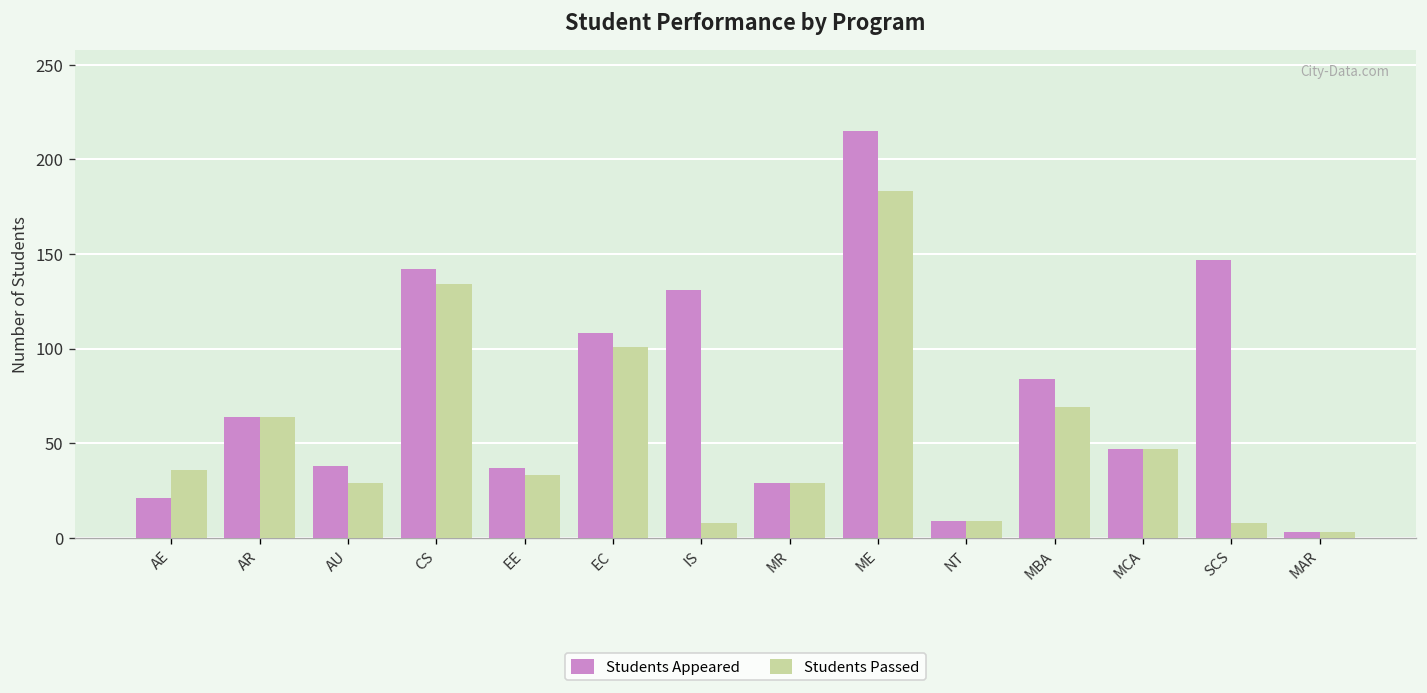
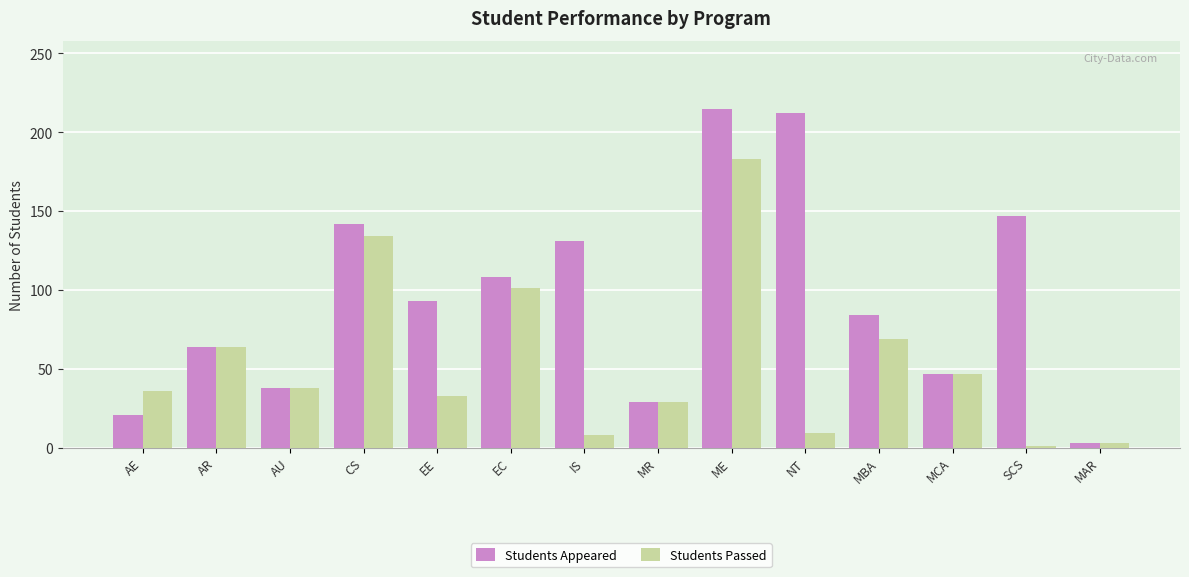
  {
    "Students Appeared": {
      "AE": 21,
      "AR": 64,
      "AU": 38,
      "CS": 142,
-     "EE": 37,
+     "EE": 93,
      "EC": 108,
      "IS": 131,
      "MR": 29,
      "ME": 215,
-     "NT": 9,
+     "NT": 212,
      "MBA": 84,
      "MCA": 47,
      "SCS": 147,
      "MAR": 3
    },
    "Students Passed": {
      "AE": 36,
      "AR": 64,
-     "AU": 29,
+     "AU": 38,
      "CS": 134,
      "EE": 33,
      "EC": 101,
      "IS": 8,
      "MR": 29,
      "ME": 183,
      "NT": 9,
      "MBA": 69,
      "MCA": 47,
-     "SCS": 8,
+     "SCS": 1,
      "MAR": 3
    }
  }
